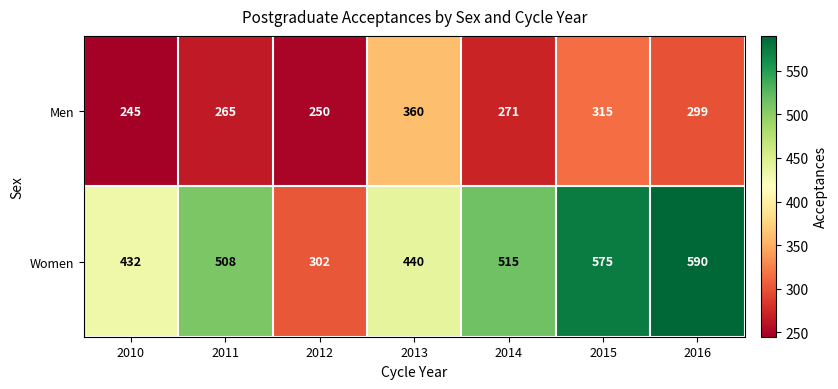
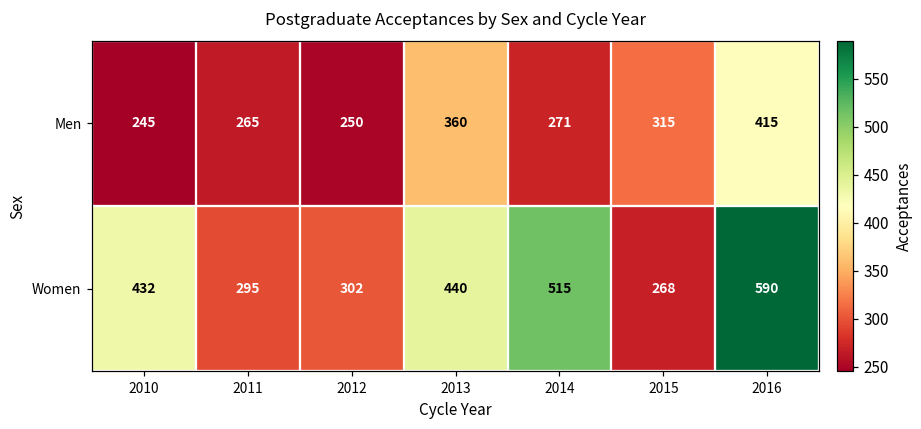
  {
    "Men": {
      "2010": 245,
      "2011": 265,
      "2012": 250,
      "2013": 360,
      "2014": 271,
      "2015": 315,
-     "2016": 299
+     "2016": 415
    },
    "Women": {
      "2010": 432,
-     "2011": 508,
+     "2011": 295,
      "2012": 302,
      "2013": 440,
      "2014": 515,
-     "2015": 575,
+     "2015": 268,
      "2016": 590
    }
  }
